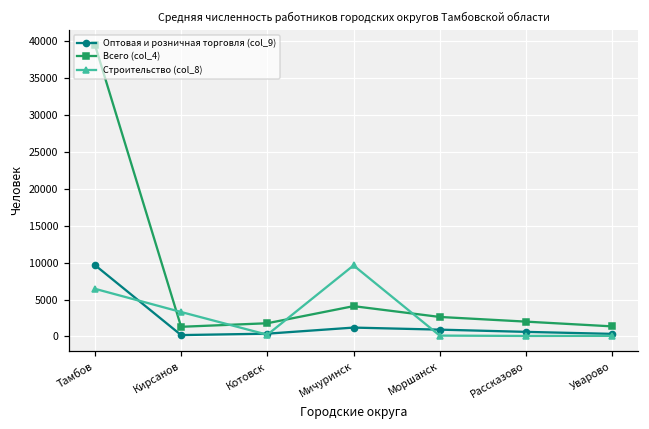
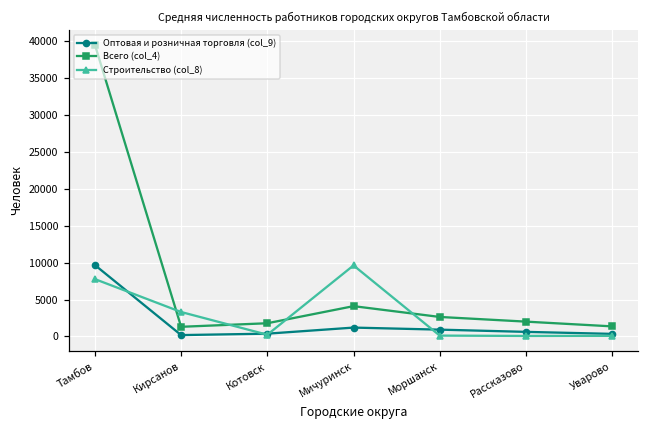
  {
    "Строительство (col_8)": {
-     "Тамбов": 6000,
+     "Тамбов": 8000,
      "Кирсанов": 3000,
      "Мичуринск": 10000,
      "Моршанск": 0,
      "Рассказово": 0
    }
  }
